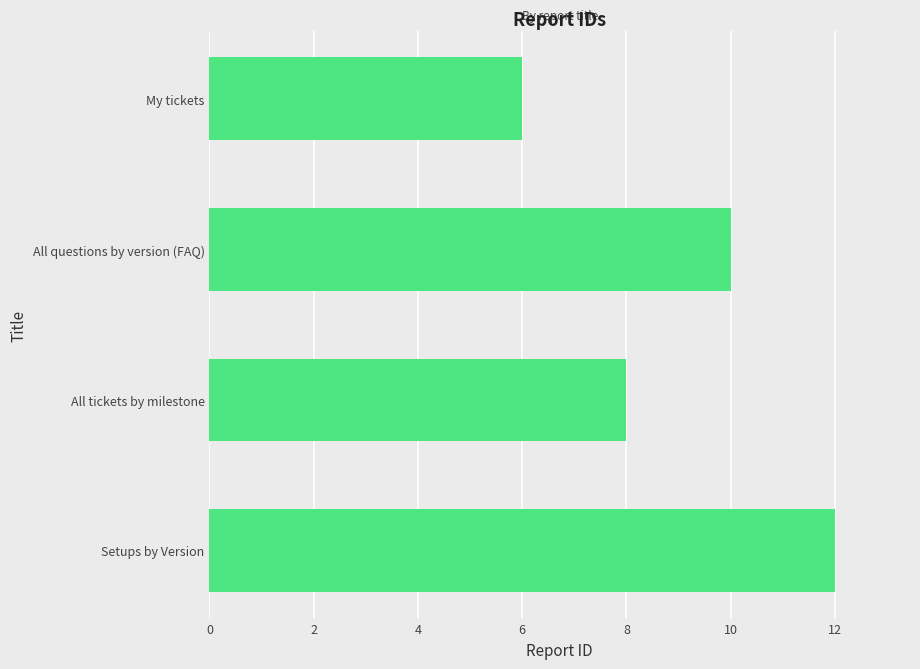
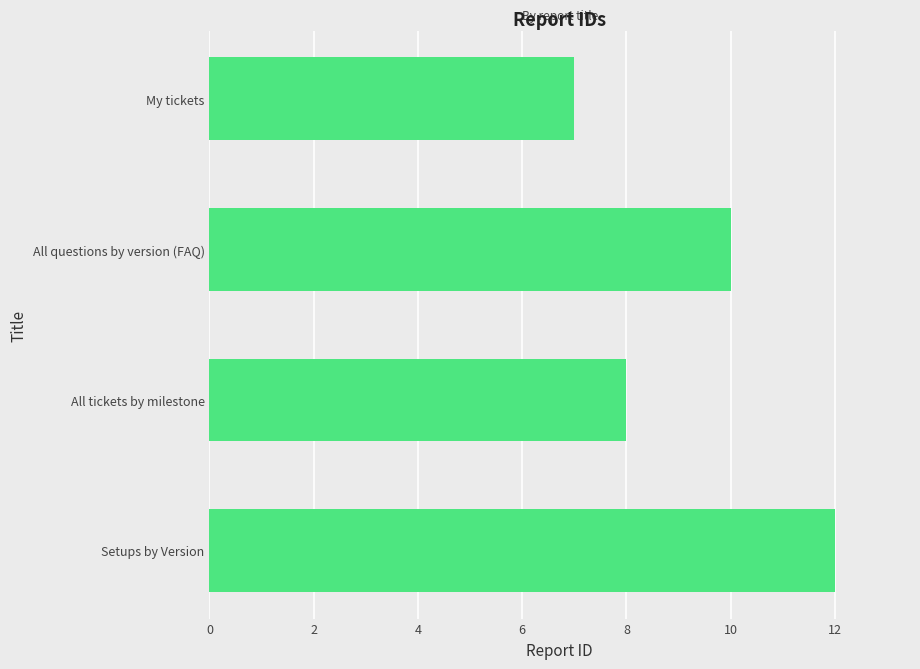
  {
-   "My tickets": 6,
+   "My tickets": 7,
    "All questions by version (FAQ)": 10,
    "All tickets by milestone": 8,
    "Setups by Version": 12
  }
